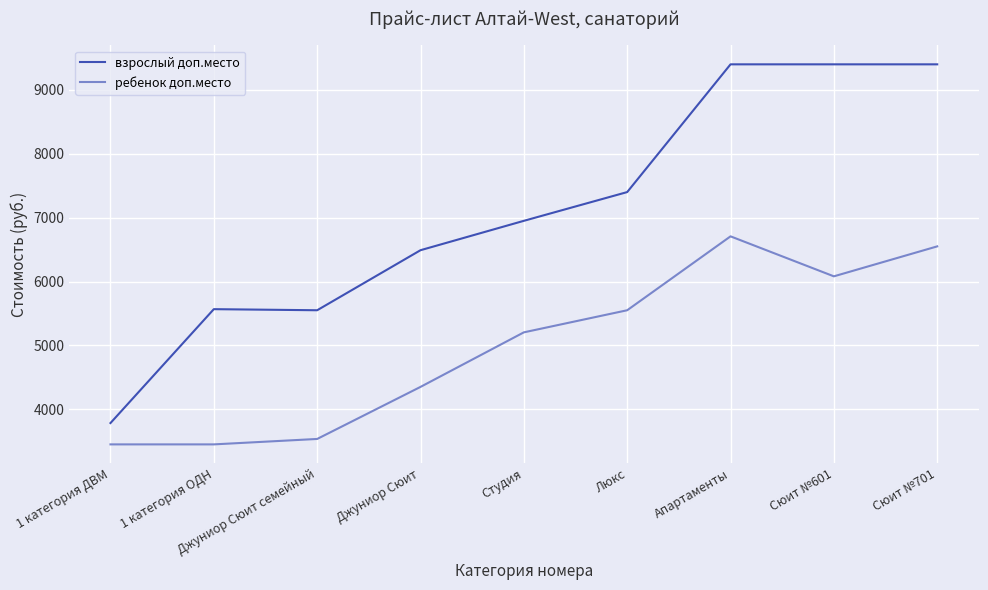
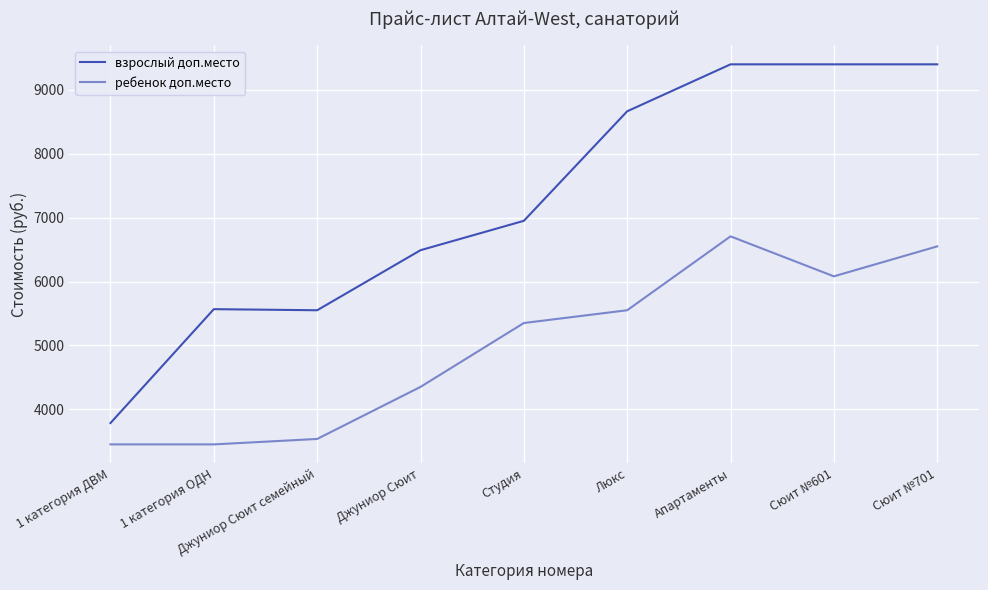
  {
    "взрослый доп.место": {
      "1 категория ДВМ": 3800,
      "1 категория ОДН": 5600,
      "Джуниор Сюит семейный": 5600,
      "Джуниор Сюит": 6500,
      "Студия": 7000,
-     "Люкс": 7400,
+     "Люкс": 8700,
      "Апартаменты": 9400,
      "Сюит №601": 9400,
      "Сюит №701": 9400
    },
    "ребенок доп.место": {
      "1 категория ДВМ": 3500,
      "1 категория ОДН": 3500,
      "Джуниор Сюит семейный": 3500,
      "Джуниор Сюит": 4400,
-     "Студия": 5200,
+     "Студия": 5400,
      "Люкс": 5600,
      "Апартаменты": 6700,
      "Сюит №601": 6100,
      "Сюит №701": 6600
    }
  }
